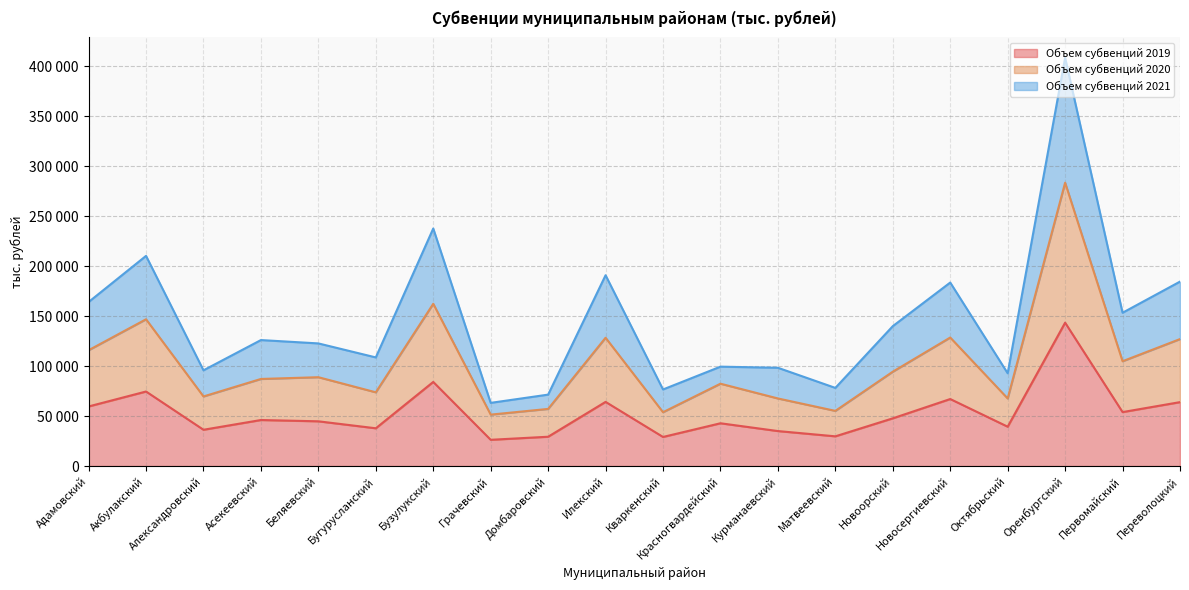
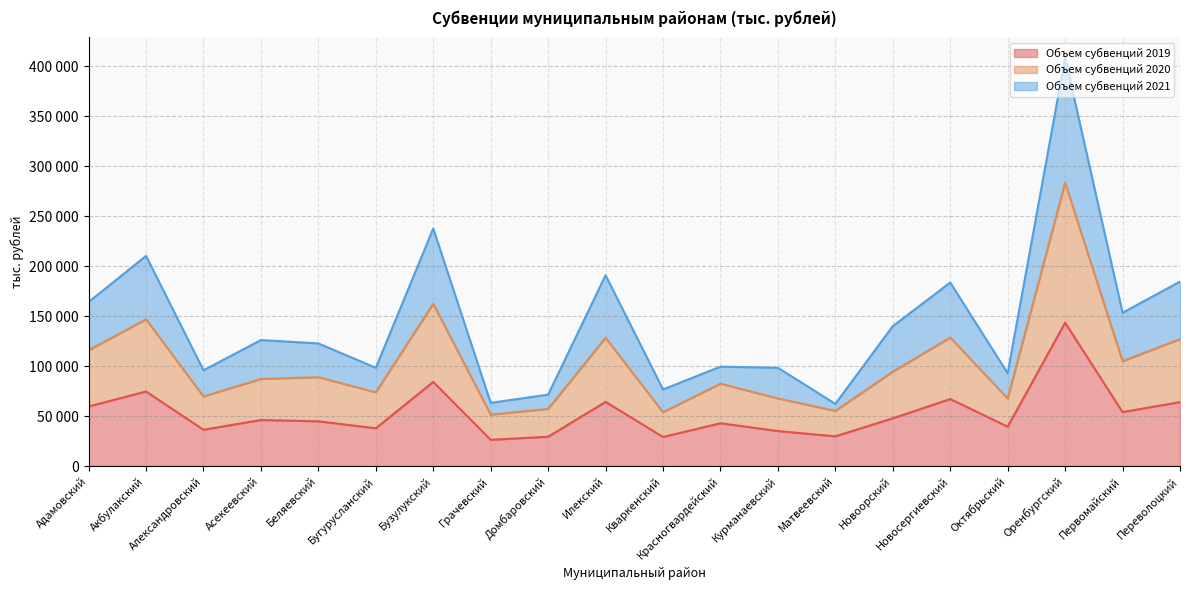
  {
    "Объем субвенций 2021": {
      "Адамовский": 50000,
      "Акбулакский": 60000,
      "Александровский": 30000,
      "Асекеевский": 40000,
      "Беляевский": 30000,
-     "Бугурусланский": 30000,
+     "Бугурусланский": 20000,
      "Бузулукский": 80000,
      "Грачевский": 10000,
      "Домбаровский": 10000,
      "Илекский": 60000,
      "Кваркенский": 20000,
      "Красногвардейский": 20000,
      "Курманаевский": 30000,
-     "Матвеевский": 20000,
+     "Матвеевский": 10000,
      "Новоорский": 50000,
      "Новосергиевский": 50000,
      "Октябрьский": 30000,
      "Первомайский": 50000,
      "Переволоцкий": 60000
    }
  }
